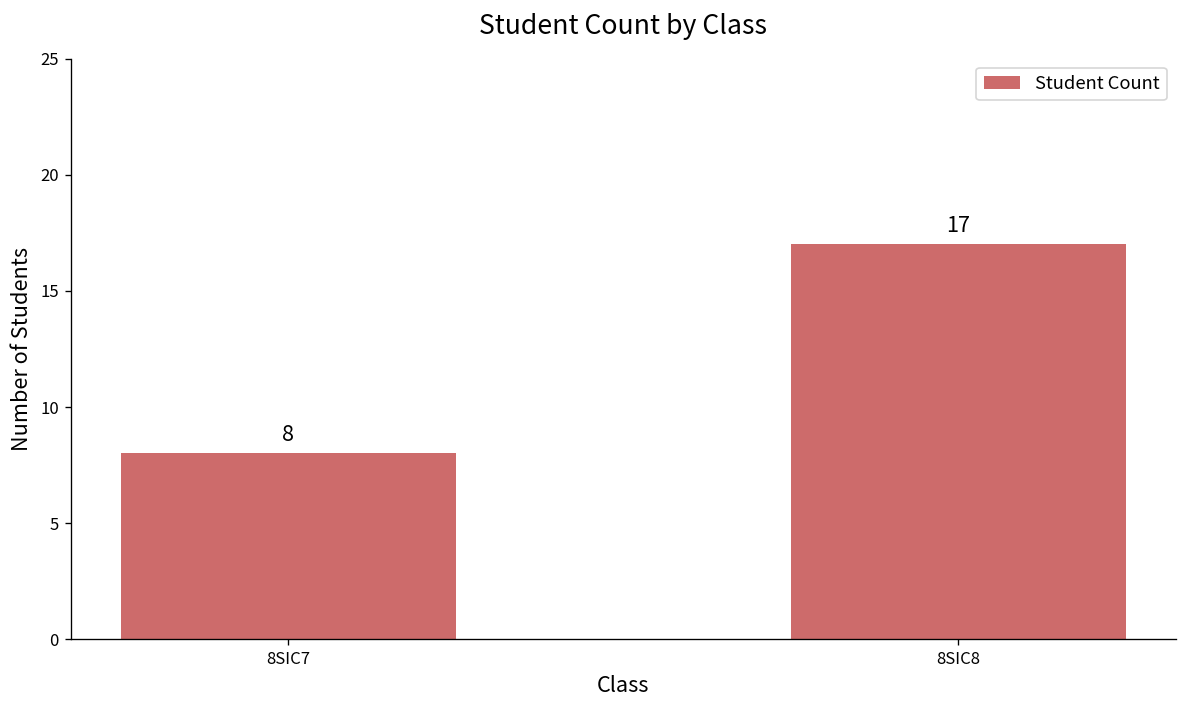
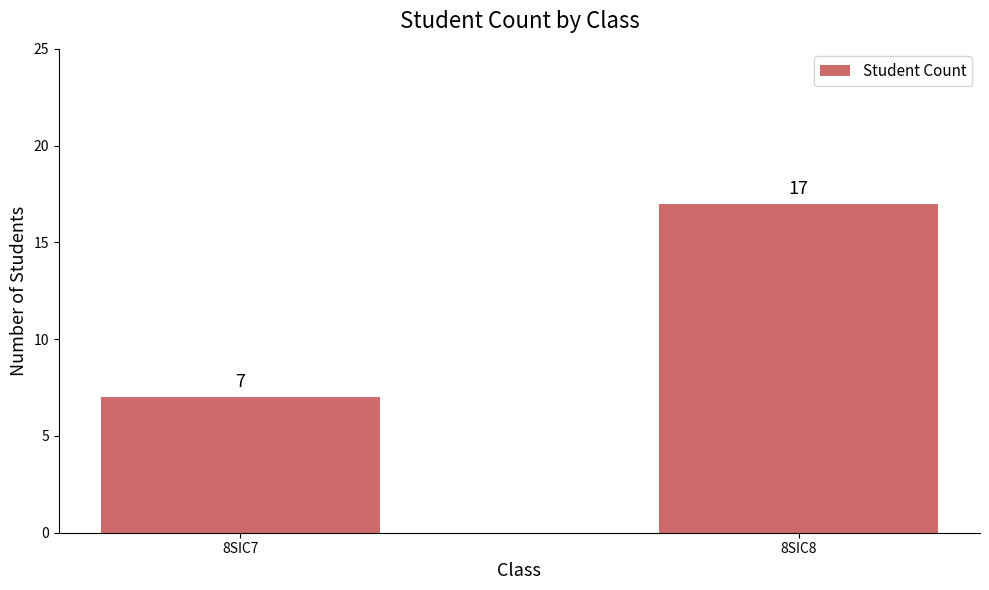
  {
-   "8SIC7": 8,
+   "8SIC7": 7,
    "8SIC8": 17
  }
